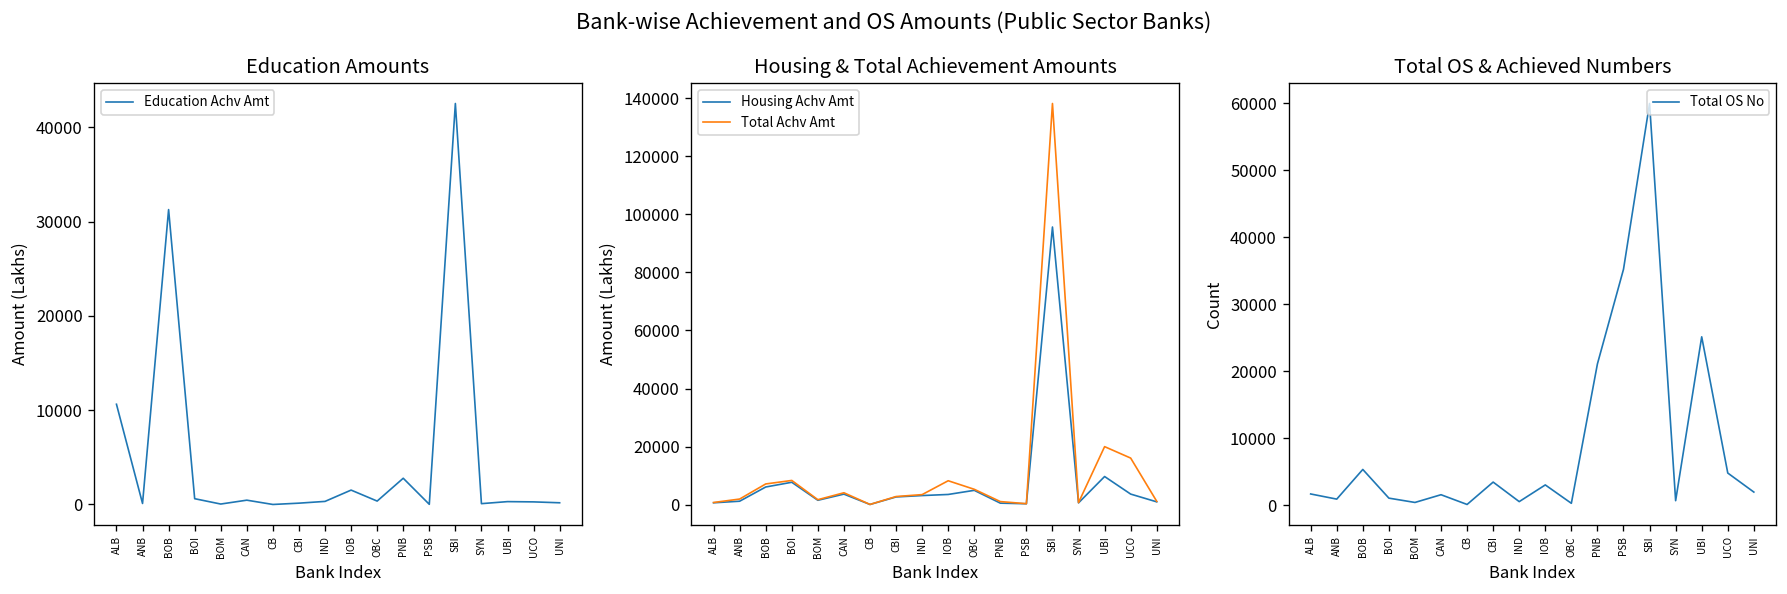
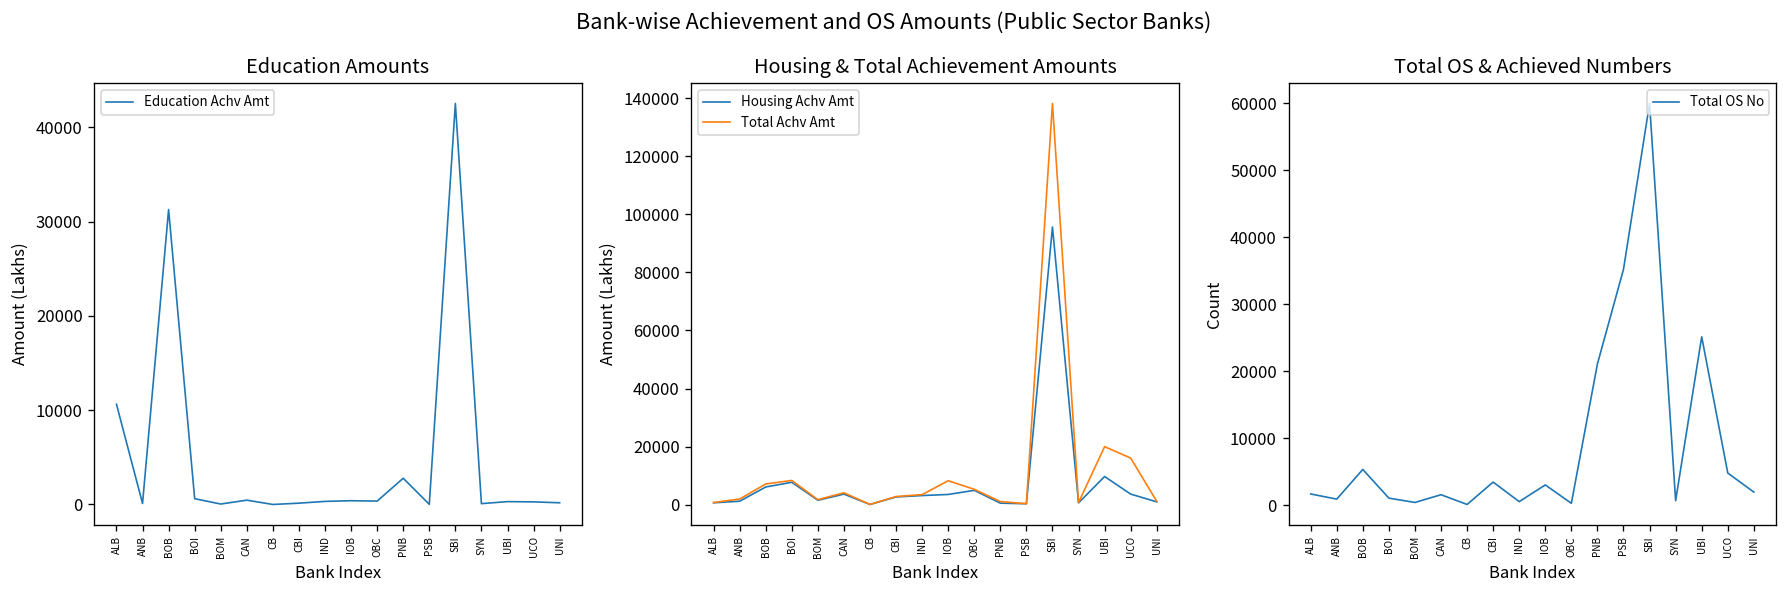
  {
    "Education Amounts": {
      "ALB": 11000,
      "ANB": 0,
      "BOB": 31000,
      "BOI": 1000,
      "BOM": 0,
      "CAN": 0,
      "CB": 0,
      "CBI": 0,
      "IND": 0,
-     "IOB": 2000,
+     "IOB": 0,
      "OBC": 0,
      "PNB": 3000,
      "PSB": 0,
      "SBI": 43000,
      "SYN": 0,
      "UBI": 0,
      "UCO": 0,
      "UNI": 0
    },
    "Housing & Total Achievement Amounts": {
      "Housing Achv Amt": {
        "IOB": 4000,
        "SBI": 96000,
        "UBI": 10000,
        "UCO": 4000
      },
      "Total Achv Amt": {
        "IOB": 8000,
        "SBI": 138000,
        "UBI": 20000,
        "UCO": 16000
      }
    },
    "Total OS & Achieved Numbers": {
      "ALB": 2000,
      "ANB": 1000,
      "BOB": 5000,
      "BOI": 1000,
      "BOM": 0,
      "CAN": 2000,
      "CB": 0,
      "CBI": 3000,
      "IND": 1000,
      "IOB": 3000,
      "OBC": 0,
      "PNB": 21000,
      "PSB": 35000,
      "SYN": 1000,
      "UBI": 25000,
      "UCO": 5000,
      "UNI": 2000
    }
  }
